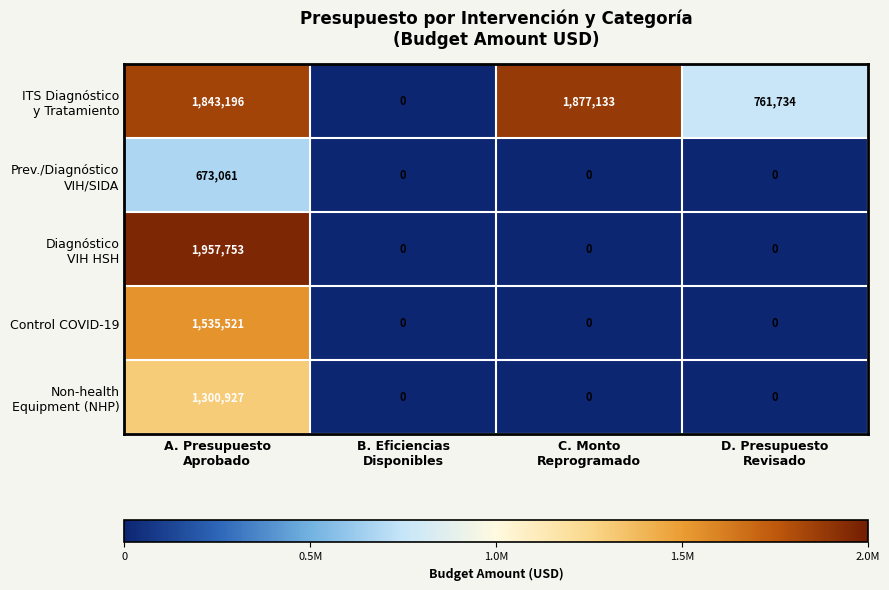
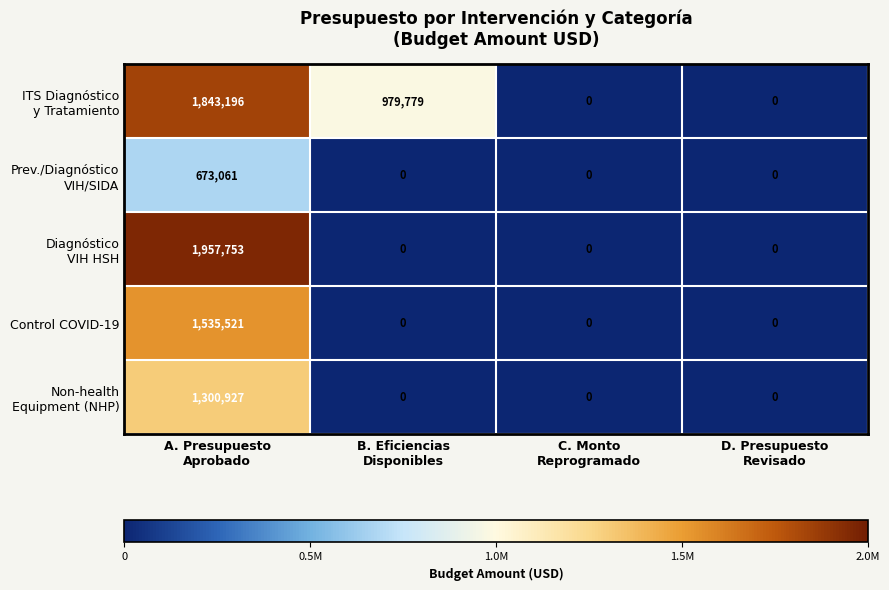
  {
    "ITS Diagnóstico y Tratamiento": {
      "A. Presupuesto Aprobado": "1,843,196",
-     "B. Eficiencias Disponibles": "0",
-     "C. Monto Reprogramado": "1,877,133",
-     "D. Presupuesto Revisado": "761,734"
+     "B. Eficiencias Disponibles": "979,779",
+     "C. Monto Reprogramado": "0",
+     "D. Presupuesto Revisado": "0"
    },
    "Prev./Diagnóstico VIH/SIDA": {
      "A. Presupuesto Aprobado": "673,061",
      "B. Eficiencias Disponibles": "0",
      "C. Monto Reprogramado": "0",
      "D. Presupuesto Revisado": "0"
    },
    "Diagnóstico VIH HSH": {
      "A. Presupuesto Aprobado": "1,957,753",
      "B. Eficiencias Disponibles": "0",
      "C. Monto Reprogramado": "0",
      "D. Presupuesto Revisado": "0"
    },
    "Control COVID-19": {
      "A. Presupuesto Aprobado": "1,535,521",
      "B. Eficiencias Disponibles": "0",
      "C. Monto Reprogramado": "0",
      "D. Presupuesto Revisado": "0"
    },
    "Non-health Equipment (NHP)": {
      "A. Presupuesto Aprobado": "1,300,927",
      "B. Eficiencias Disponibles": "0",
      "C. Monto Reprogramado": "0",
      "D. Presupuesto Revisado": "0"
    }
  }
